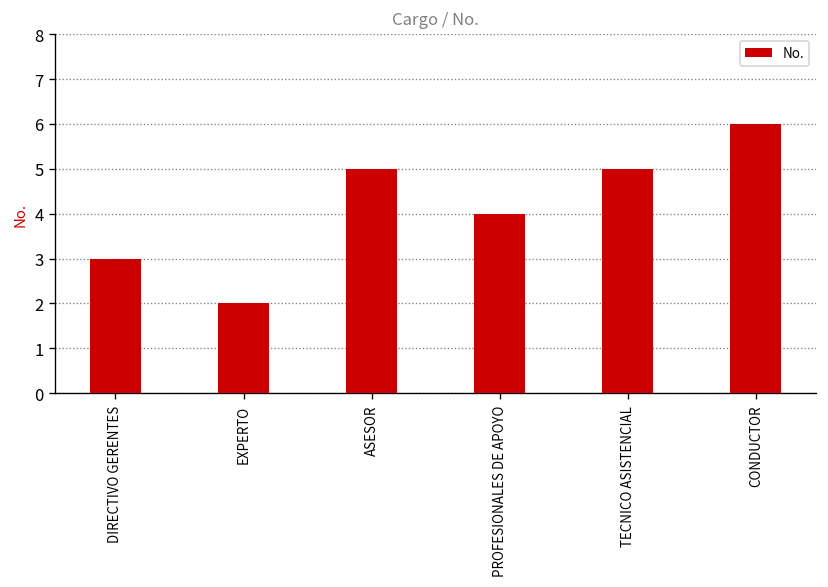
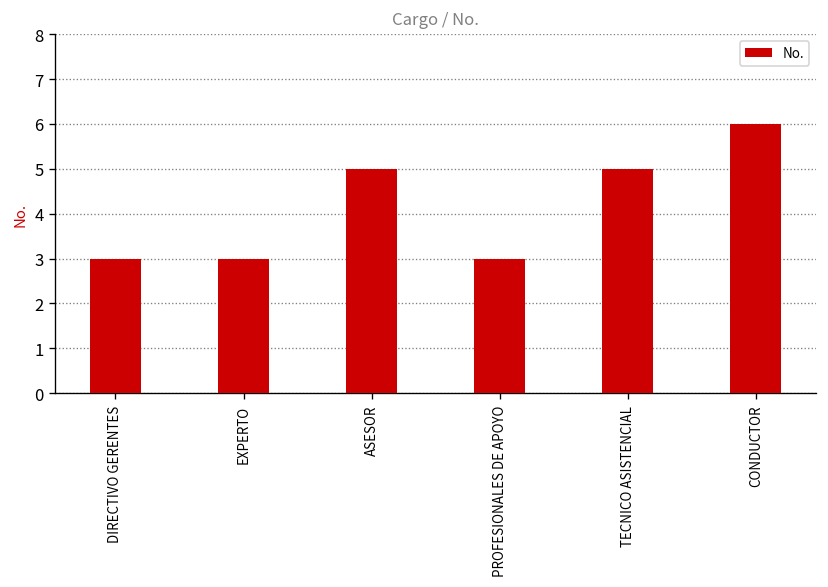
  {
    "DIRECTIVO GERENTES": 3,
-   "EXPERTO": 2,
+   "EXPERTO": 3,
    "ASESOR": 5,
-   "PROFESIONALES DE APOYO": 4,
+   "PROFESIONALES DE APOYO": 3,
    "TECNICO ASISTENCIAL": 5,
    "CONDUCTOR": 6
  }
